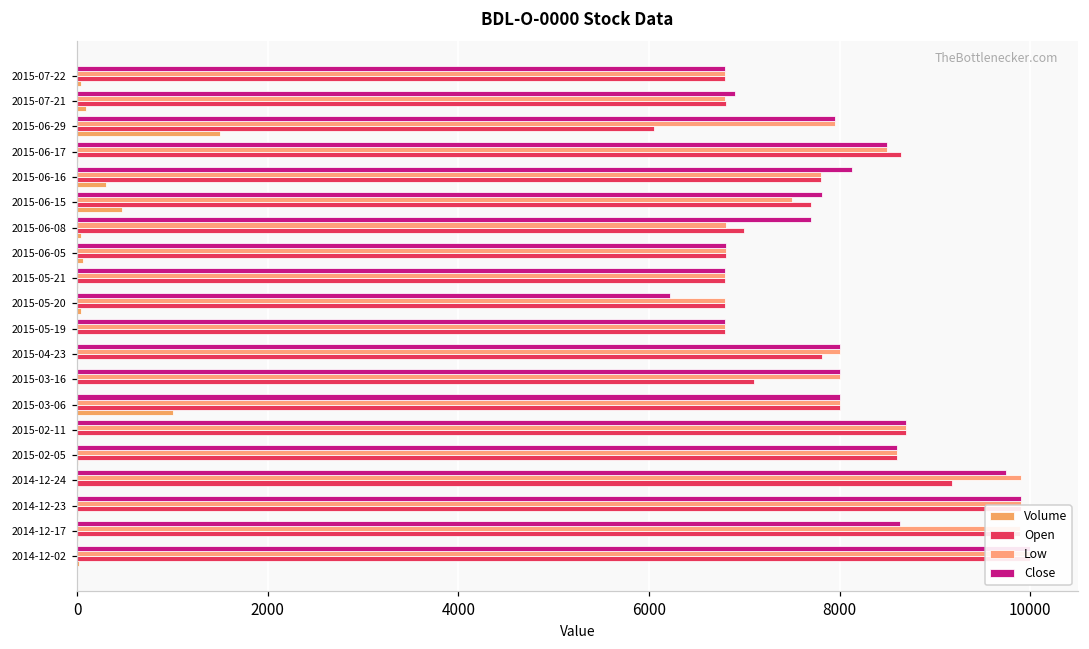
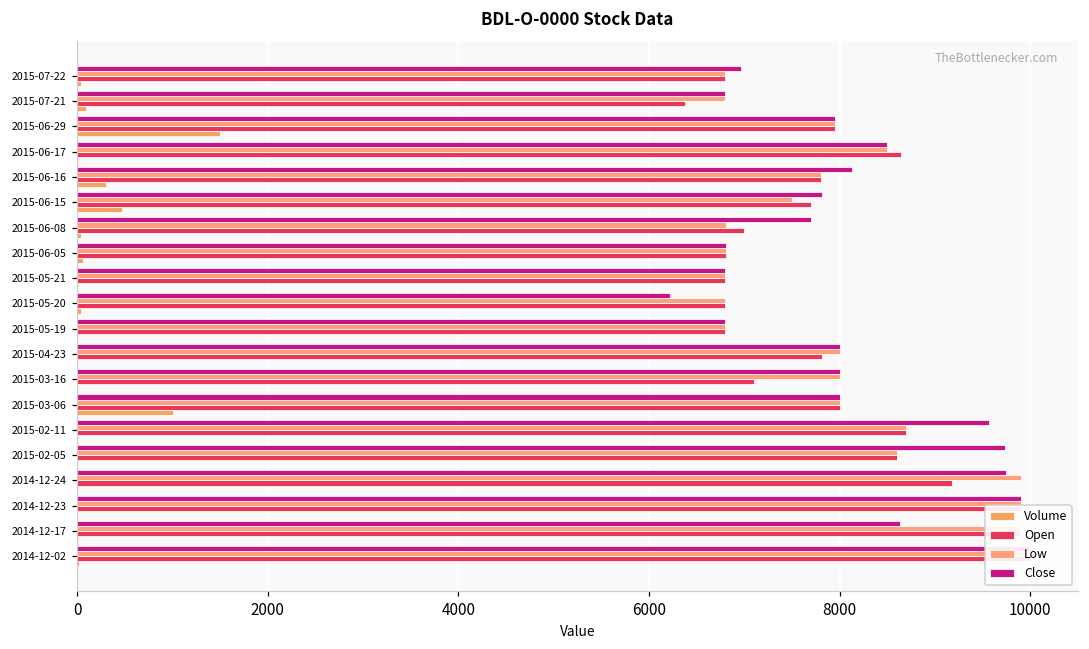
  {
    "Open": {
      "2015-07-22": 6800,
-     "2015-07-21": 6800,
-     "2015-06-29": 6000,
+     "2015-07-21": 6400,
+     "2015-06-29": 8000,
      "2015-06-17": 8600,
      "2015-06-16": 7800,
      "2015-06-15": 7700,
      "2015-06-08": 7000,
      "2015-06-05": 6800,
      "2015-05-21": 6800,
      "2015-05-20": 6800,
      "2015-05-19": 6800,
      "2015-04-23": 7800,
      "2015-03-16": 7100,
      "2015-03-06": 8000,
      "2015-02-11": 8700,
      "2015-02-05": 8600,
      "2014-12-24": 9200,
      "2014-12-23": 9900
    },
    "Close": {
-     "2015-07-22": 6800,
-     "2015-07-21": 6900,
+     "2015-07-22": 7000,
+     "2015-07-21": 6800,
      "2015-06-29": 8000,
      "2015-06-17": 8500,
      "2015-06-16": 8100,
      "2015-06-15": 7800,
      "2015-06-08": 7700,
      "2015-06-05": 6800,
      "2015-05-21": 6800,
      "2015-05-20": 6200,
      "2015-05-19": 6800,
      "2015-04-23": 8000,
      "2015-03-16": 8000,
      "2015-03-06": 8000,
-     "2015-02-11": 8700,
-     "2015-02-05": 8600,
+     "2015-02-11": 9600,
+     "2015-02-05": 9700,
      "2014-12-24": 9700,
      "2014-12-23": 9900,
      "2014-12-17": 8600
    }
  }
